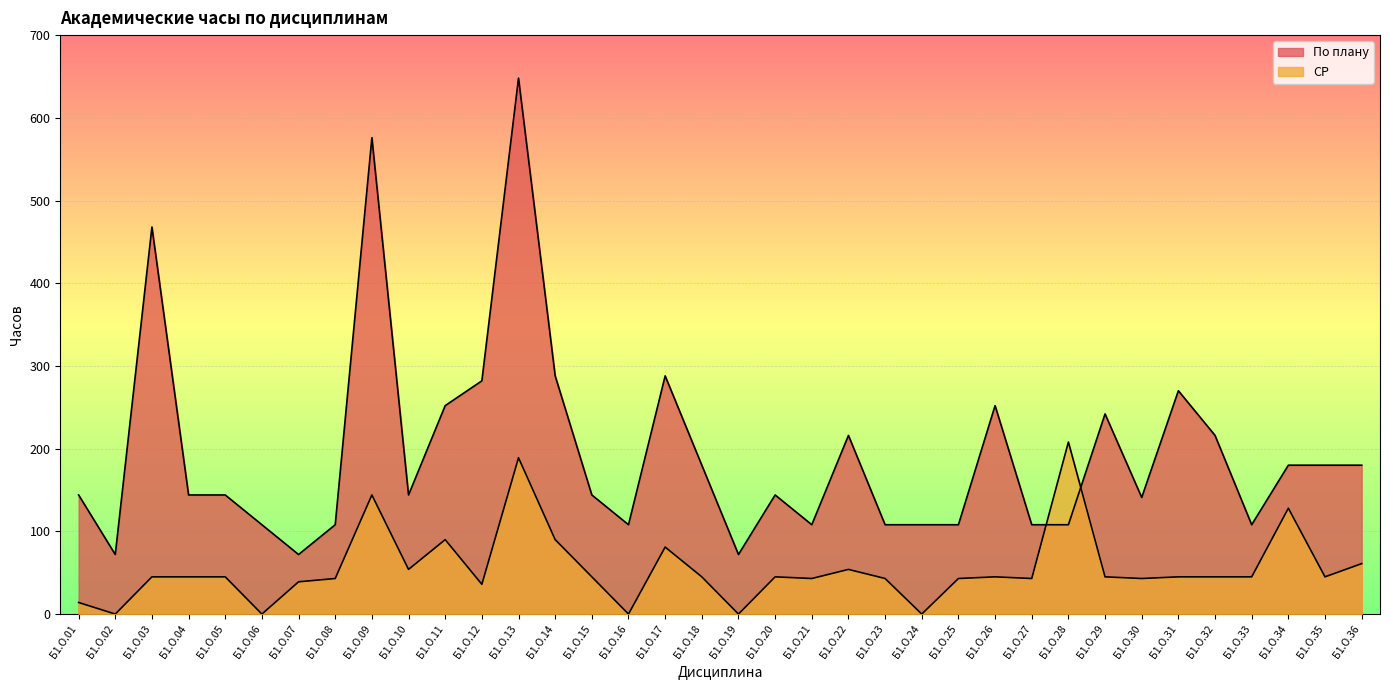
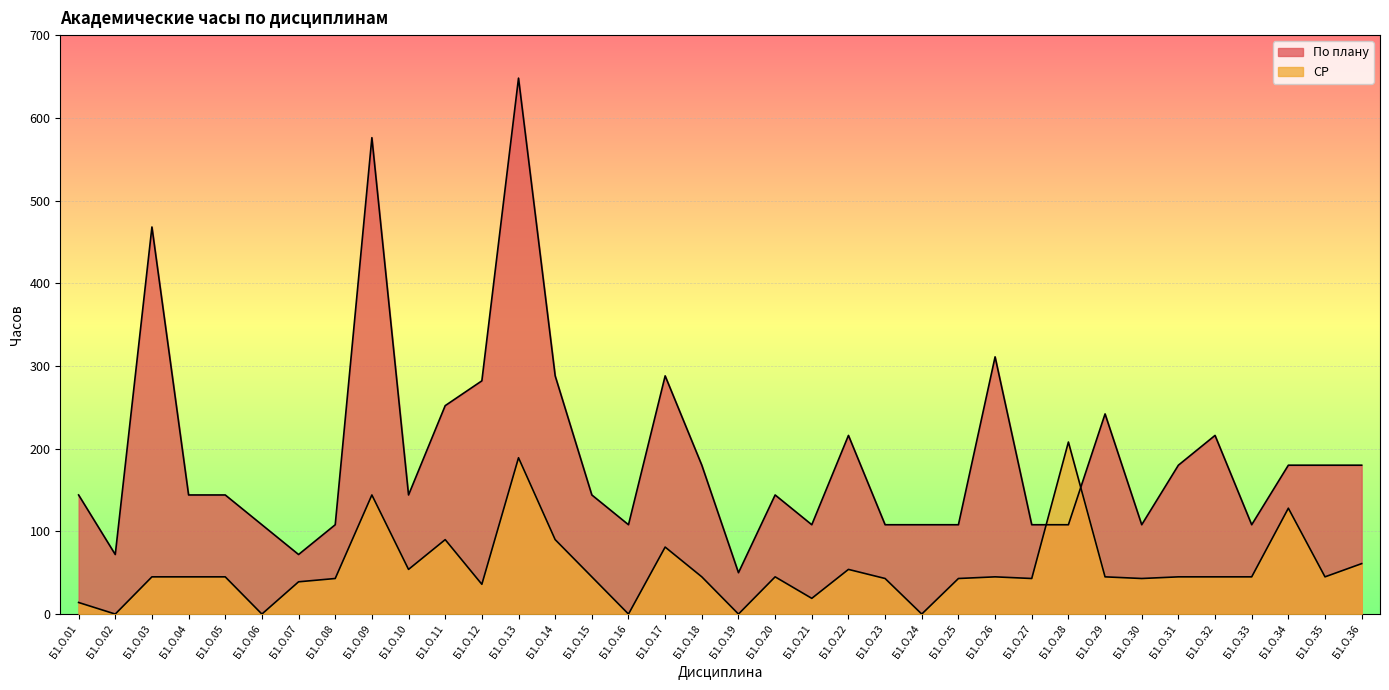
  {
    "По плану": {
      "Б1.О.01": 140,
      "Б1.О.02": 70,
      "Б1.О.03": 470,
      "Б1.О.04": 140,
      "Б1.О.05": 140,
      "Б1.О.06": 110,
      "Б1.О.07": 70,
      "Б1.О.08": 110,
      "Б1.О.09": 580,
      "Б1.О.10": 140,
      "Б1.О.11": 250,
      "Б1.О.12": 280,
      "Б1.О.13": 650,
      "Б1.О.14": 290,
      "Б1.О.15": 140,
      "Б1.О.16": 110,
      "Б1.О.17": 290,
      "Б1.О.18": 180,
-     "Б1.О.19": 70,
+     "Б1.О.19": 50,
      "Б1.О.20": 140,
      "Б1.О.21": 110,
      "Б1.О.22": 220,
      "Б1.О.23": 110,
      "Б1.О.24": 110,
      "Б1.О.25": 110,
-     "Б1.О.26": 250,
+     "Б1.О.26": 310,
      "Б1.О.27": 110,
      "Б1.О.28": 110,
      "Б1.О.29": 240,
-     "Б1.О.30": 140,
-     "Б1.О.31": 270,
+     "Б1.О.30": 110,
+     "Б1.О.31": 180,
      "Б1.О.32": 220,
      "Б1.О.33": 110,
      "Б1.О.34": 180,
      "Б1.О.35": 180,
      "Б1.О.36": 180
    },
    "СР": {
      "Б1.О.01": 10,
      "Б1.О.02": 0,
      "Б1.О.03": 50,
      "Б1.О.04": 50,
      "Б1.О.05": 50,
      "Б1.О.06": 0,
      "Б1.О.07": 40,
      "Б1.О.08": 40,
      "Б1.О.09": 140,
      "Б1.О.10": 50,
      "Б1.О.11": 90,
      "Б1.О.12": 40,
      "Б1.О.13": 190,
      "Б1.О.14": 90,
      "Б1.О.15": 50,
      "Б1.О.16": 0,
      "Б1.О.17": 80,
      "Б1.О.18": 50,
      "Б1.О.19": 0,
      "Б1.О.20": 50,
-     "Б1.О.21": 40,
+     "Б1.О.21": 20,
      "Б1.О.22": 50,
      "Б1.О.23": 40,
      "Б1.О.24": 0,
      "Б1.О.25": 40,
      "Б1.О.26": 50,
      "Б1.О.27": 40,
      "Б1.О.28": 210,
      "Б1.О.29": 50,
      "Б1.О.30": 40,
      "Б1.О.31": 50,
      "Б1.О.32": 50,
      "Б1.О.33": 50,
      "Б1.О.34": 130,
      "Б1.О.35": 50,
      "Б1.О.36": 60
    }
  }
